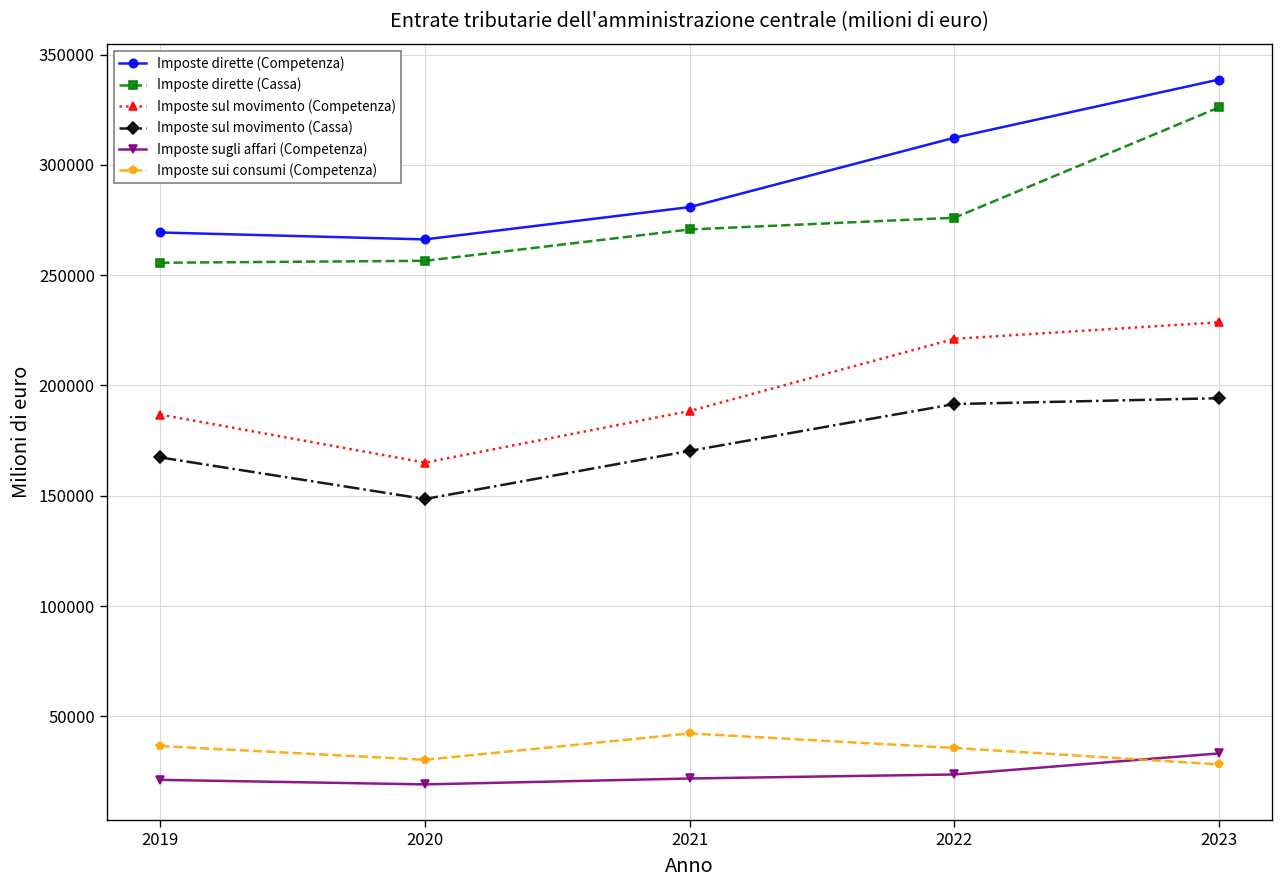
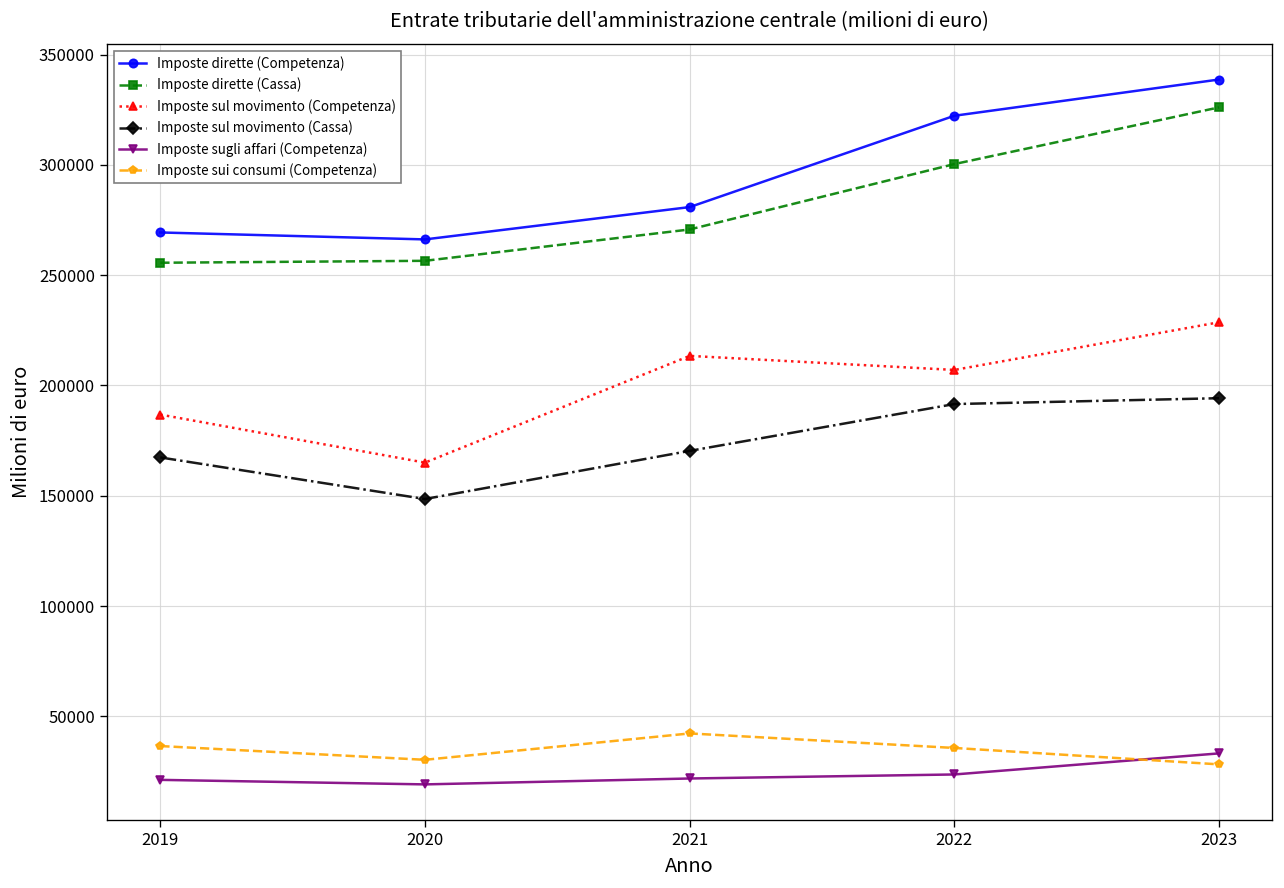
  {
    "Imposte dirette (Competenza)": {
      "2019": 269000,
      "2020": 266000,
      "2021": 281000,
-     "2022": 312000,
+     "2022": 322000,
      "2023": 339000
    },
    "Imposte dirette (Cassa)": {
      "2019": 256000,
      "2020": 257000,
      "2021": 271000,
-     "2022": 276000,
+     "2022": 300000,
      "2023": 326000
    },
    "Imposte sul movimento (Competenza)": {
      "2019": 187000,
      "2020": 165000,
-     "2021": 188000,
-     "2022": 221000,
+     "2021": 213000,
+     "2022": 207000,
      "2023": 229000
    },
    "Imposte sul movimento (Cassa)": {
      "2019": 167000,
      "2020": 149000,
      "2021": 170000,
      "2022": 192000,
      "2023": 194000
    },
    "Imposte sugli affari (Competenza)": {
      "2019": 21000,
      "2020": 19000,
      "2021": 22000,
      "2022": 24000,
      "2023": 33000
    },
    "Imposte sui consumi (Competenza)": {
      "2019": 37000,
      "2020": 30000,
      "2021": 42000,
      "2022": 36000,
      "2023": 28000
    }
  }
